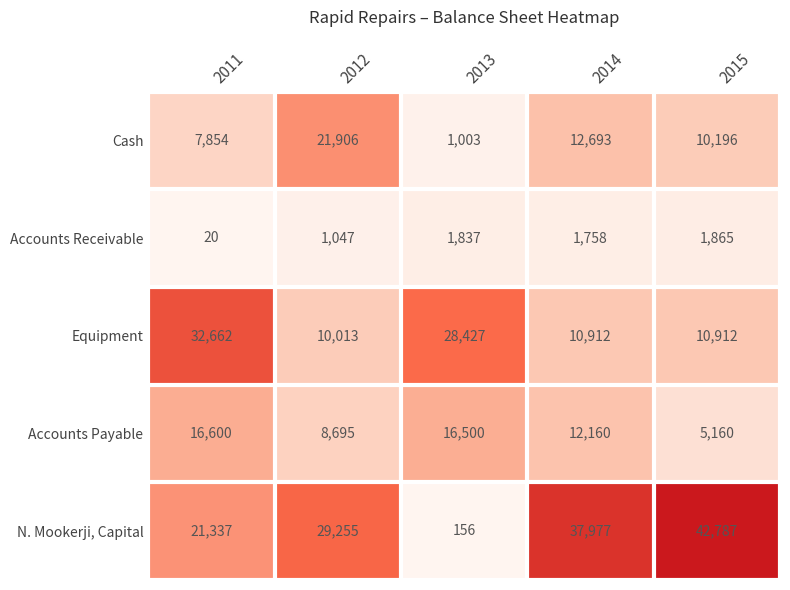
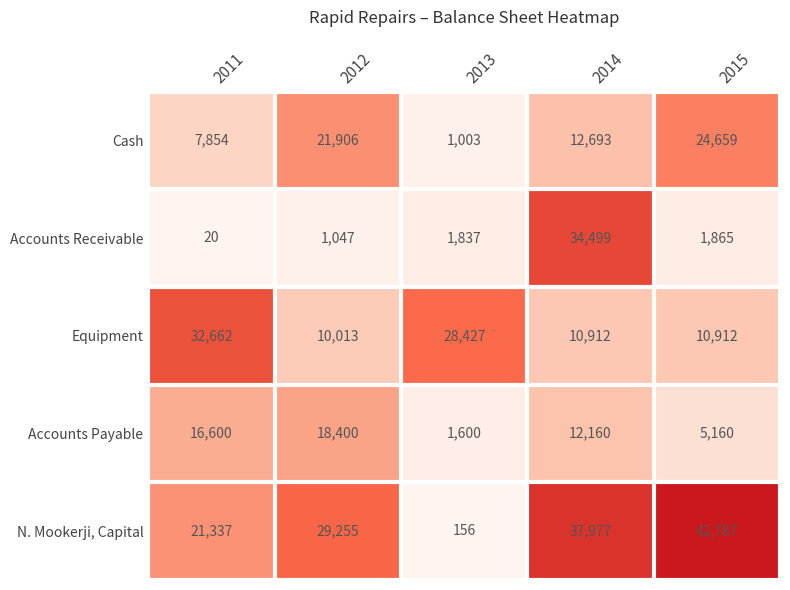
  {
    "Cash": {
      "2011": "7,854",
      "2012": "21,906",
      "2013": "1,003",
      "2014": "12,693",
-     "2015": "10,196"
+     "2015": "24,659"
    },
    "Accounts Receivable": {
      "2011": "20",
      "2012": "1,047",
      "2013": "1,837",
-     "2014": "1,758",
+     "2014": "34,499",
      "2015": "1,865"
    },
    "Equipment": {
      "2011": "32,662",
      "2012": "10,013",
      "2013": "28,427",
      "2014": "10,912",
      "2015": "10,912"
    },
    "Accounts Payable": {
      "2011": "16,600",
-     "2012": "8,695",
-     "2013": "16,500",
+     "2012": "18,400",
+     "2013": "1,600",
      "2014": "12,160",
      "2015": "5,160"
    },
    "N. Mookerji, Capital": {
      "2011": "21,337",
      "2012": "29,255",
      "2013": "156",
      "2014": "37,977",
      "2015": "42,787"
    }
  }
